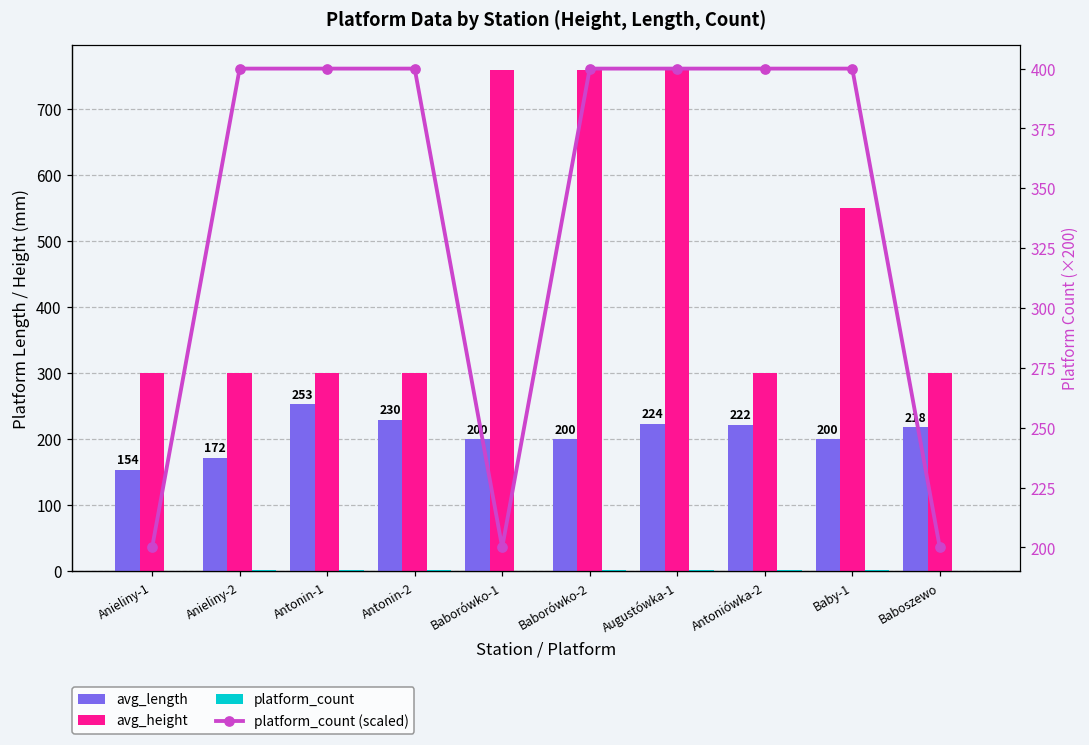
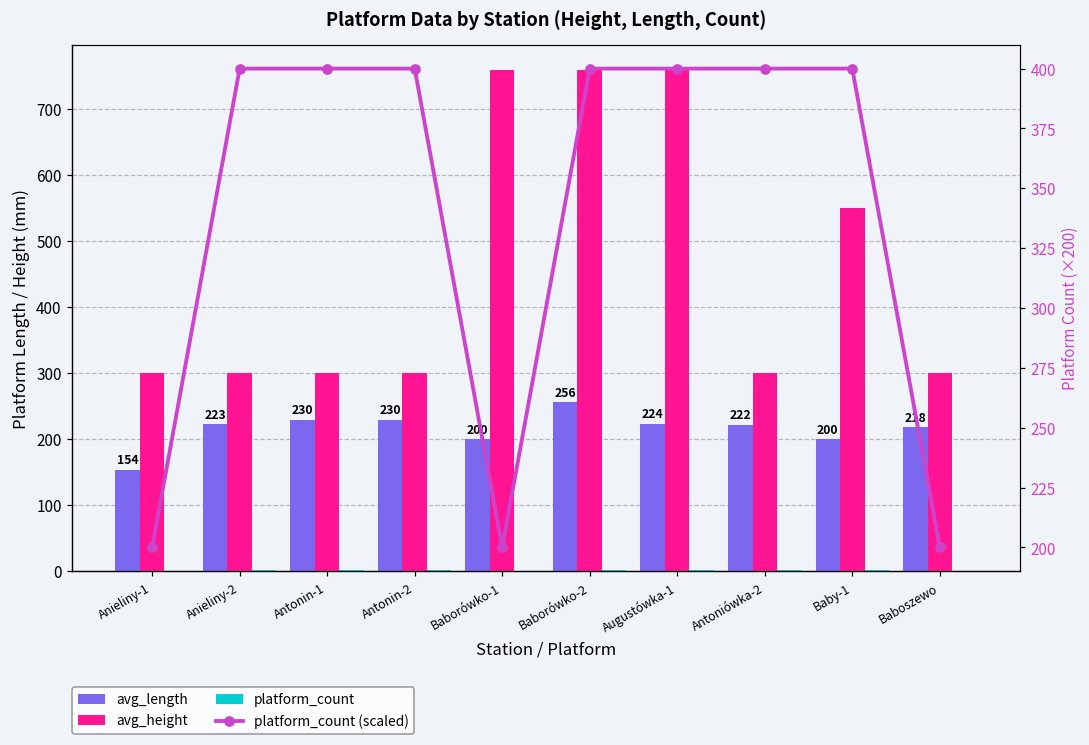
  {
    "avg_length": {
      "Anieliny-1": 154,
-     "Anieliny-2": 172,
-     "Antonin-1": 253,
+     "Anieliny-2": 223,
+     "Antonin-1": 230,
      "Antonin-2": 230,
      "Baborówko-1": 200,
-     "Baborówko-2": 200,
+     "Baborówko-2": 256,
      "Augustówka-1": 224,
      "Antoniówka-2": 222,
      "Baby-1": 200,
      "Baboszewo": 218
    }
  }
